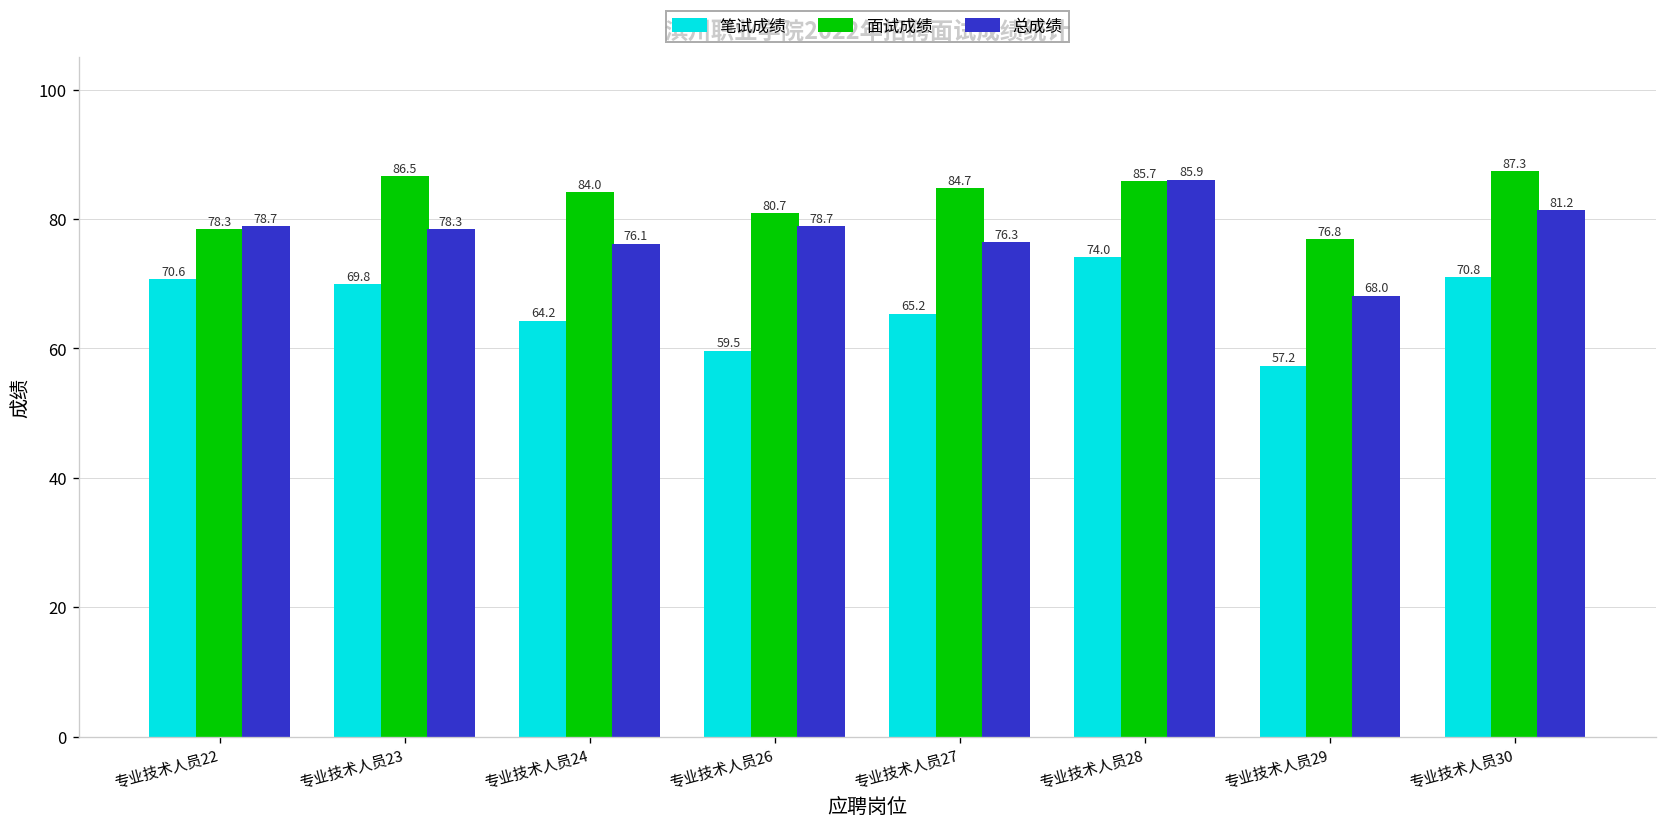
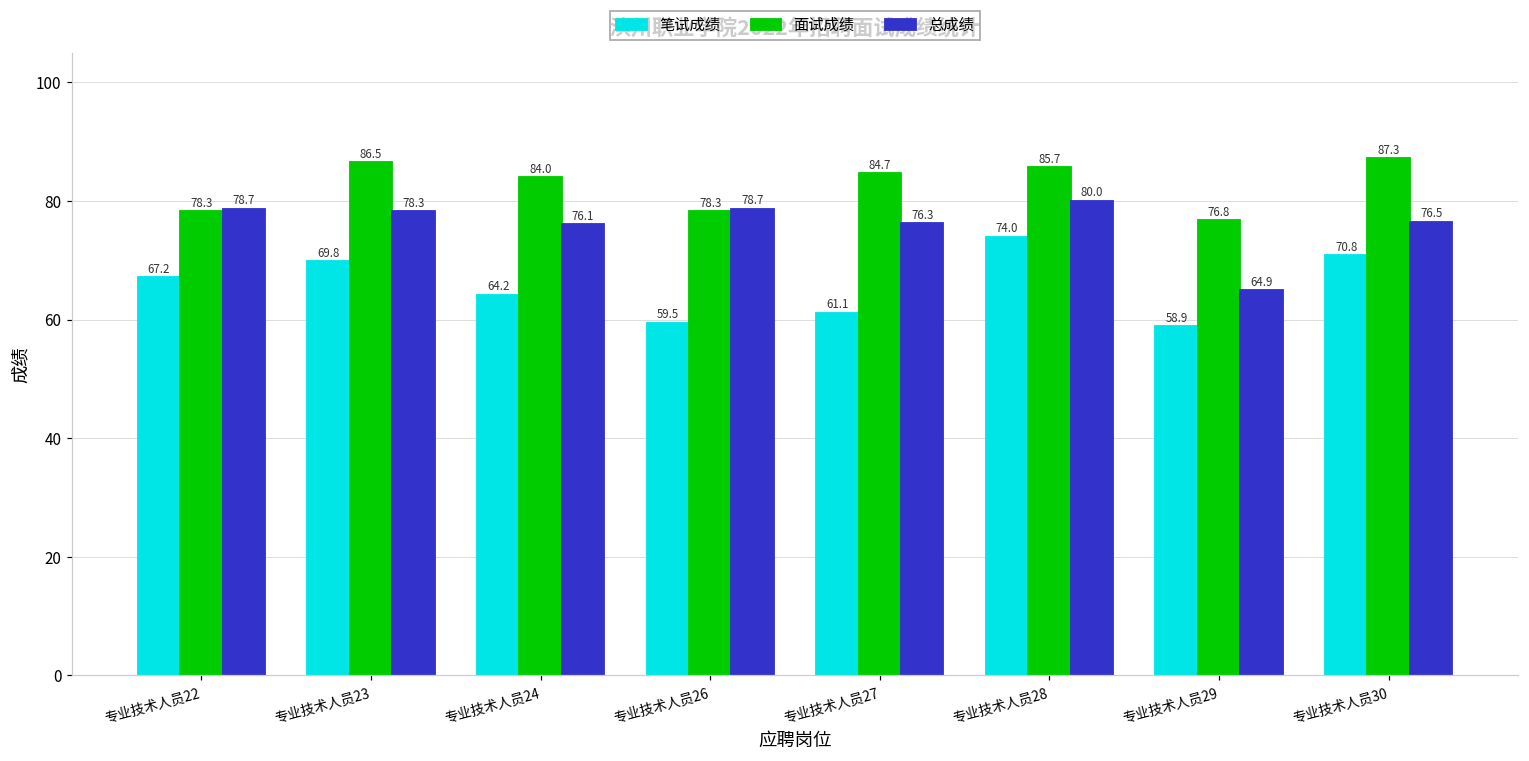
  {
    "笔试成绩": {
-     "专业技术人员22": 70.6,
+     "专业技术人员22": 67.2,
      "专业技术人员23": 69.8,
      "专业技术人员24": 64.2,
      "专业技术人员26": 59.5,
-     "专业技术人员27": 65.2,
+     "专业技术人员27": 61.1,
      "专业技术人员28": 74.0,
-     "专业技术人员29": 57.2,
+     "专业技术人员29": 58.9,
      "专业技术人员30": 70.8
    },
    "面试成绩": {
      "专业技术人员22": 78.3,
      "专业技术人员23": 86.5,
      "专业技术人员24": 84.0,
-     "专业技术人员26": 80.7,
+     "专业技术人员26": 78.3,
      "专业技术人员27": 84.7,
      "专业技术人员28": 85.7,
      "专业技术人员29": 76.8,
      "专业技术人员30": 87.3
    },
    "总成绩": {
      "专业技术人员22": 78.7,
      "专业技术人员23": 78.3,
      "专业技术人员24": 76.1,
      "专业技术人员26": 78.7,
      "专业技术人员27": 76.3,
-     "专业技术人员28": 85.9,
-     "专业技术人员29": 68.0,
-     "专业技术人员30": 81.2
+     "专业技术人员28": 80.0,
+     "专业技术人员29": 64.9,
+     "专业技术人员30": 76.5
    }
  }
